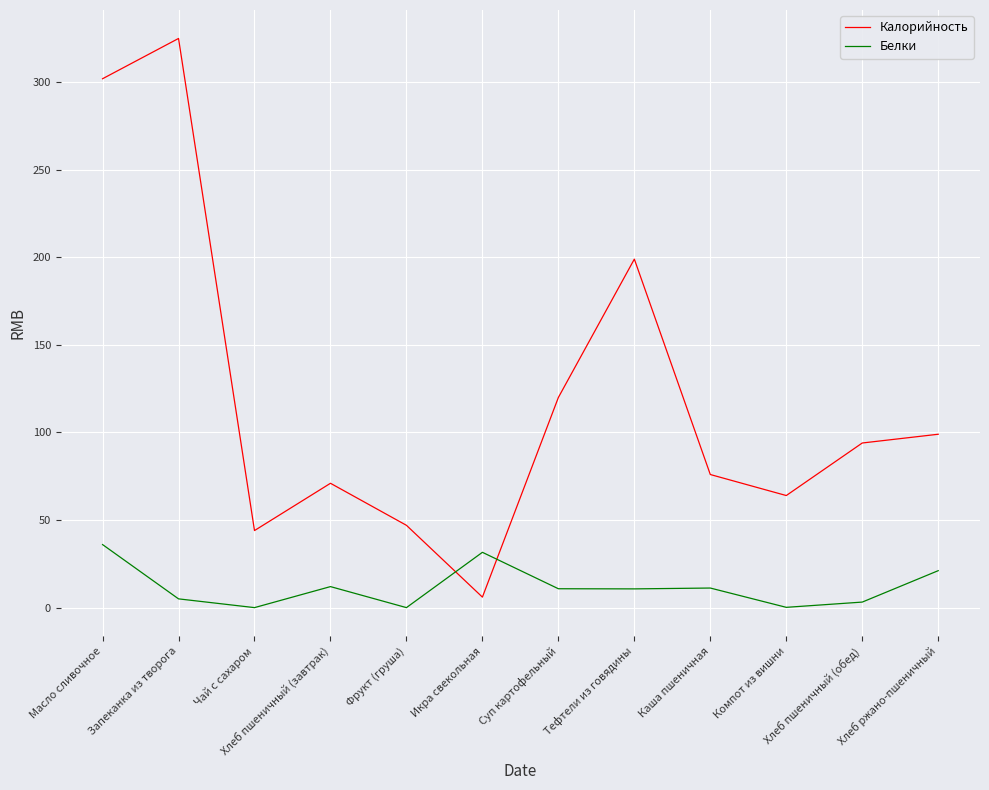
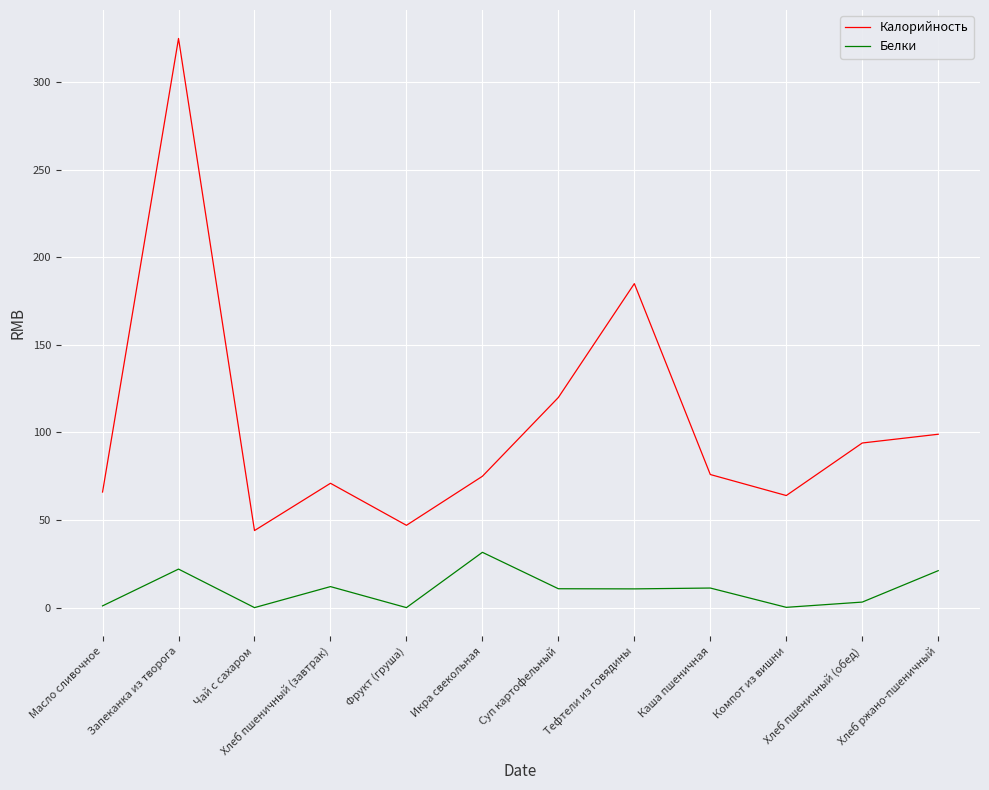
  {
    "Калорийность": {
-     "Масло сливочное": 302,
+     "Масло сливочное": 66,
      "Запеканка из творога": 325,
      "Чай с сахаром": 44,
      "Хлеб пшеничный (завтрак)": 71,
      "Фрукт (груша)": 47,
-     "Икра свекольная": 6,
+     "Икра свекольная": 75,
      "Суп картофельный": 120,
-     "Тефтели из говядины": 199,
+     "Тефтели из говядины": 185,
      "Каша пшеничная": 76,
      "Компот из вишни": 64,
      "Хлеб пшеничный (обед)": 94,
      "Хлеб ржано-пшеничный": 99
    },
    "Белки": {
-     "Масло сливочное": 36,
-     "Запеканка из творога": 5,
+     "Масло сливочное": 1,
+     "Запеканка из творога": 22,
      "Чай с сахаром": 0,
      "Хлеб пшеничный (завтрак)": 12,
      "Фрукт (груша)": 0,
      "Икра свекольная": 32,
      "Суп картофельный": 11,
      "Тефтели из говядины": 11,
      "Каша пшеничная": 11,
      "Компот из вишни": 0,
      "Хлеб пшеничный (обед)": 3,
      "Хлеб ржано-пшеничный": 21
    }
  }
